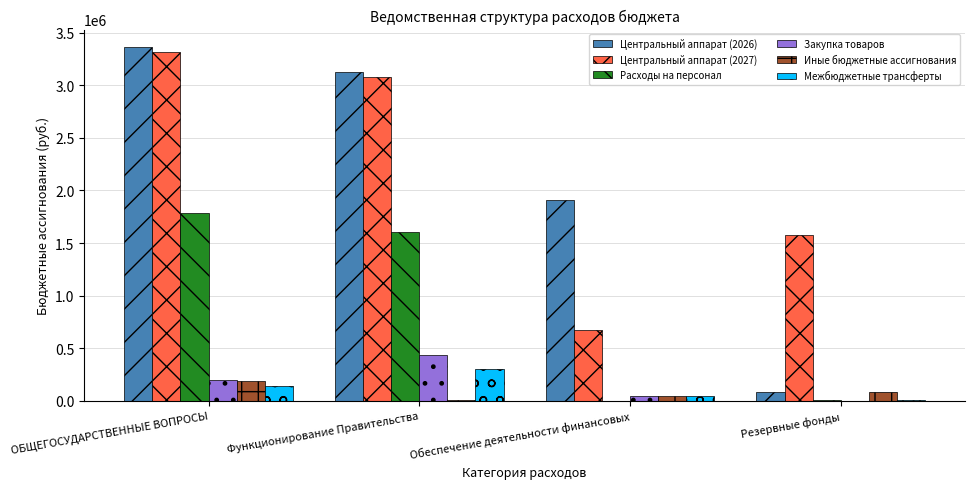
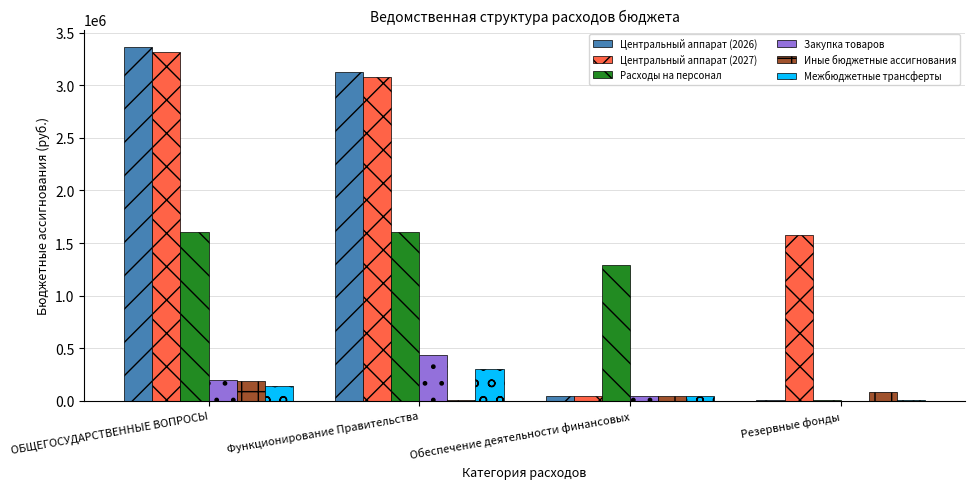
  {
    "Центральный аппарат (2026)": {
      "ОБЩЕГОСУДАРСТВЕННЫЕ ВОПРОСЫ": 3360000,
      "Функционирование Правительства": 3130000,
-     "Обеспечение деятельности финансовых": 1910000,
-     "Резервные фонды": 80000
+     "Обеспечение деятельности финансовых": 40000,
+     "Резервные фонды": 10000
    },
    "Центральный аппарат (2027)": {
      "ОБЩЕГОСУДАРСТВЕННЫЕ ВОПРОСЫ": 3310000,
      "Функционирование Правительства": 3080000,
-     "Обеспечение деятельности финансовых": 680000,
+     "Обеспечение деятельности финансовых": 40000,
      "Резервные фонды": 1570000
    },
    "Расходы на персонал": {
-     "ОБЩЕГОСУДАРСТВЕННЫЕ ВОПРОСЫ": 1790000,
+     "ОБЩЕГОСУДАРСТВЕННЫЕ ВОПРОСЫ": 1600000,
      "Функционирование Правительства": 1600000,
-     "Обеспечение деятельности финансовых": 0
+     "Обеспечение деятельности финансовых": 1290000
    },
    "Закупка товаров": {
      "ОБЩЕГОСУДАРСТВЕННЫЕ ВОПРОСЫ": 200000,
      "Функционирование Правительства": 440000,
      "Обеспечение деятельности финансовых": 40000,
      "Резервные фонды": 0
    },
    "Иные бюджетные ассигнования": {
      "ОБЩЕГОСУДАРСТВЕННЫЕ ВОПРОСЫ": 190000,
      "Обеспечение деятельности финансовых": 40000,
      "Резервные фонды": 80000
    },
    "Межбюджетные трансферты": {
      "ОБЩЕГОСУДАРСТВЕННЫЕ ВОПРОСЫ": 140000,
      "Функционирование Правительства": 300000,
      "Обеспечение деятельности финансовых": 40000
    }
  }
